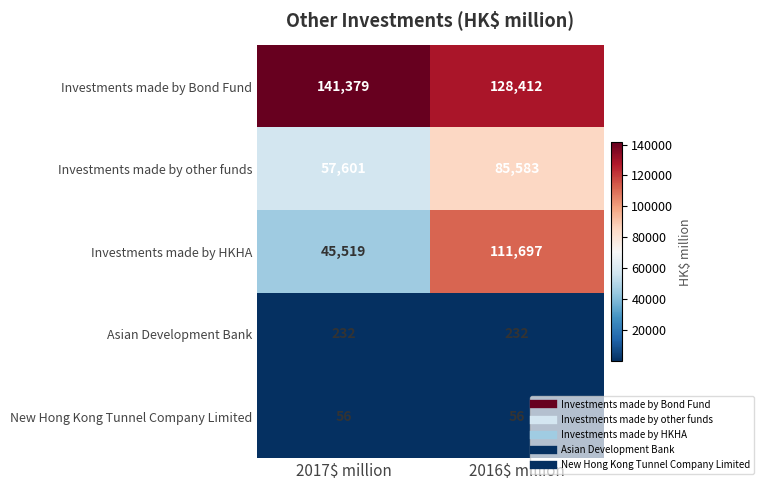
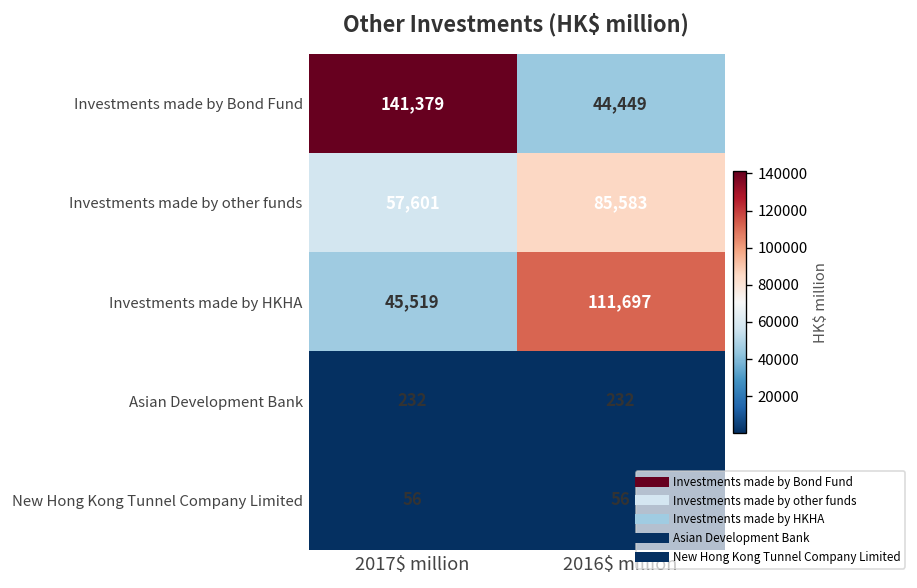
  {
    "Investments made by Bond Fund": {
      "2017$ million": "141,379",
-     "2016$ million": "128,412"
+     "2016$ million": "44,449"
    },
    "Investments made by other funds": {
      "2016$ million": "85,583"
    },
    "Investments made by HKHA": {
      "2017$ million": "45,519",
      "2016$ million": "111,697"
    }
  }
